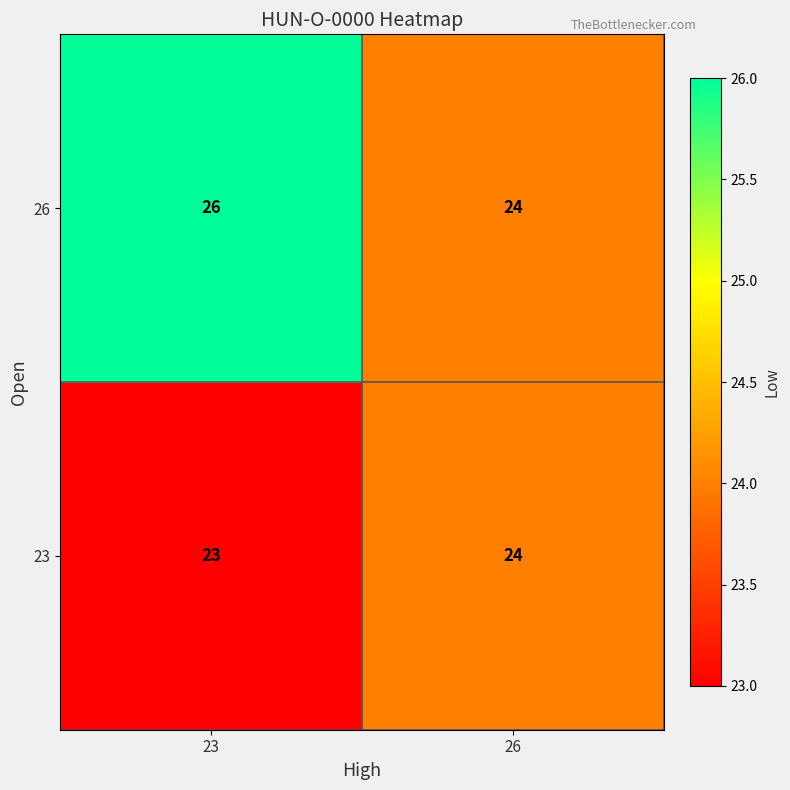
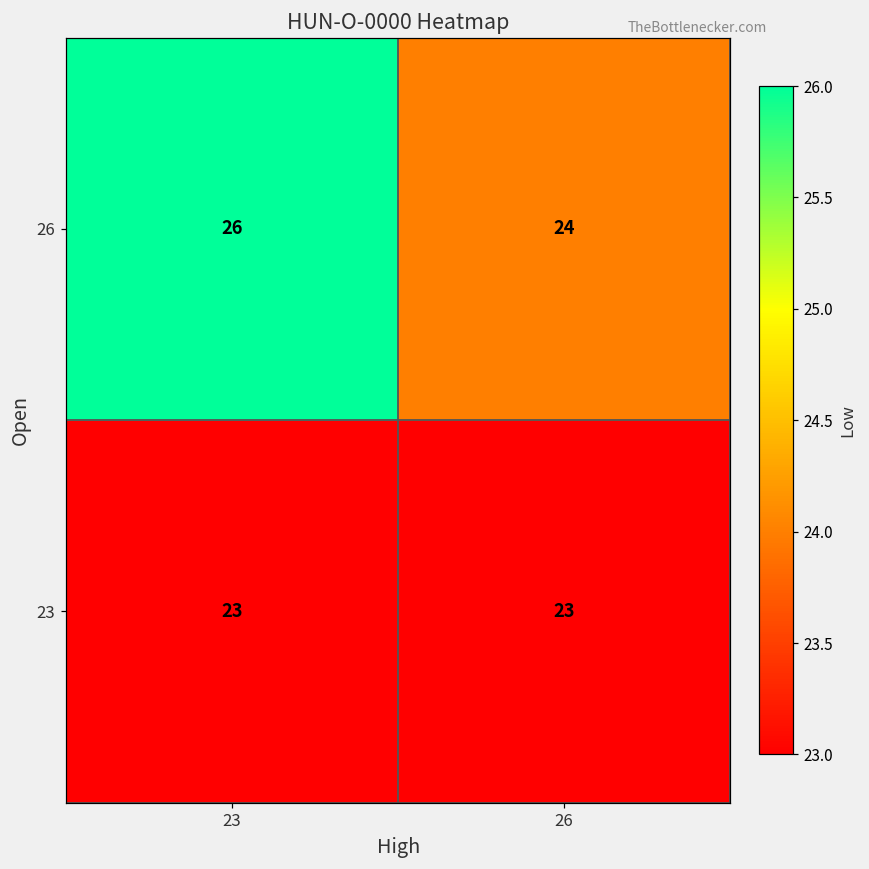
  {
    "26": {
      "23": 26,
      "26": 24
    },
    "23": {
      "23": 23,
-     "26": 24
+     "26": 23
    }
  }
